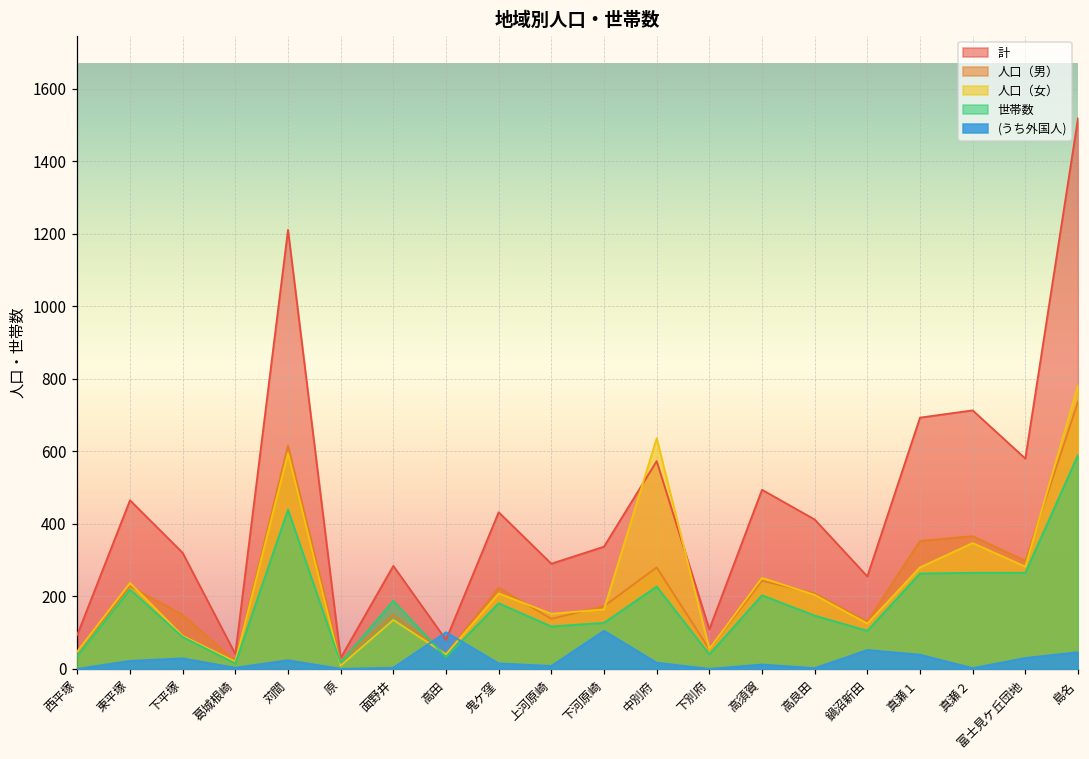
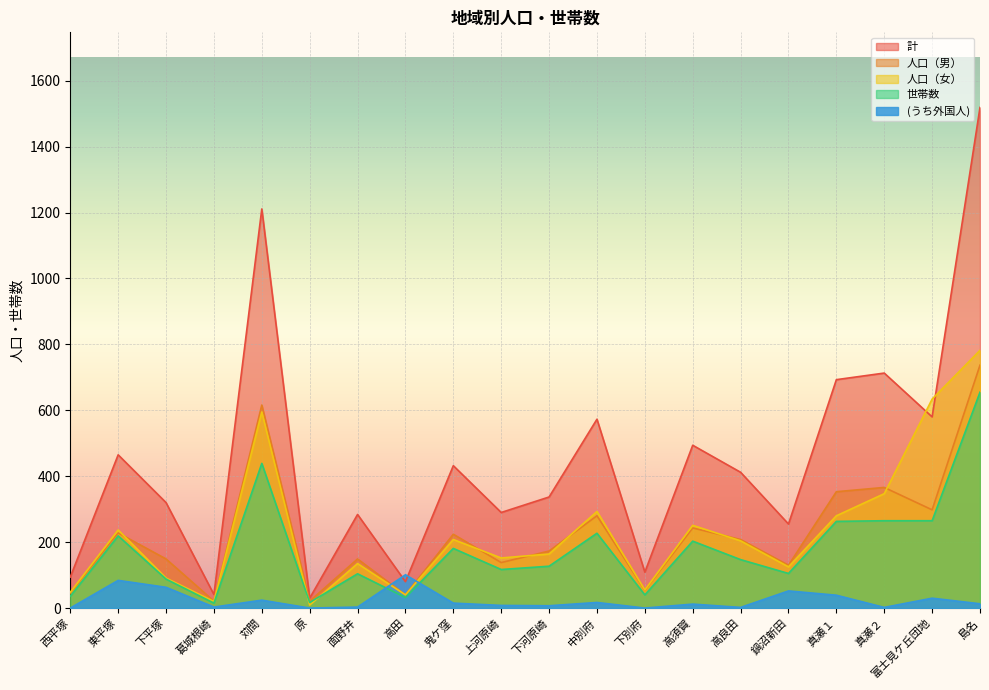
  {
    "人口（女）": {
      "東平塚": 240,
      "苅間": 600,
      "原": 10,
      "面野井": 140,
      "鬼ケ窪": 210,
      "上河原崎": 150,
      "下河原崎": 160,
-     "中別府": 640,
+     "中別府": 290,
      "高須賀": 250,
      "真瀬１": 280,
      "真瀬２": 350,
-     "富士見ケ丘団地": 280,
+     "富士見ケ丘団地": 630,
      "島名": 780
    },
    "世帯数": {
      "西平塚": 40,
      "東平塚": 220,
      "苅間": 440,
-     "面野井": 190,
+     "面野井": 100,
      "高田": 30,
      "鬼ケ窪": 180,
      "上河原崎": 120,
      "下河原崎": 130,
      "中別府": 230,
      "下別府": 40,
      "高須賀": 200,
      "高良田": 150,
      "鍋沼新田": 110,
      "真瀬１": 260,
      "真瀬２": 270,
      "富士見ケ丘団地": 270,
-     "島名": 590
+     "島名": 660
    },
    "(うち外国人)": {
      "西平塚": 0,
-     "東平塚": 20,
-     "下平塚": 30,
+     "東平塚": 80,
+     "下平塚": 60,
      "葛城根崎": 0,
      "苅間": 20,
      "原": 0,
      "面野井": 0,
      "高田": 100,
      "鬼ケ窪": 20,
      "上河原崎": 10,
-     "下河原崎": 110,
+     "下河原崎": 10,
      "中別府": 20,
      "下別府": 0,
      "高須賀": 10,
      "高良田": 0,
      "鍋沼新田": 50,
      "真瀬１": 40,
      "真瀬２": 0,
      "富士見ケ丘団地": 30,
-     "島名": 50
+     "島名": 10
    }
  }
